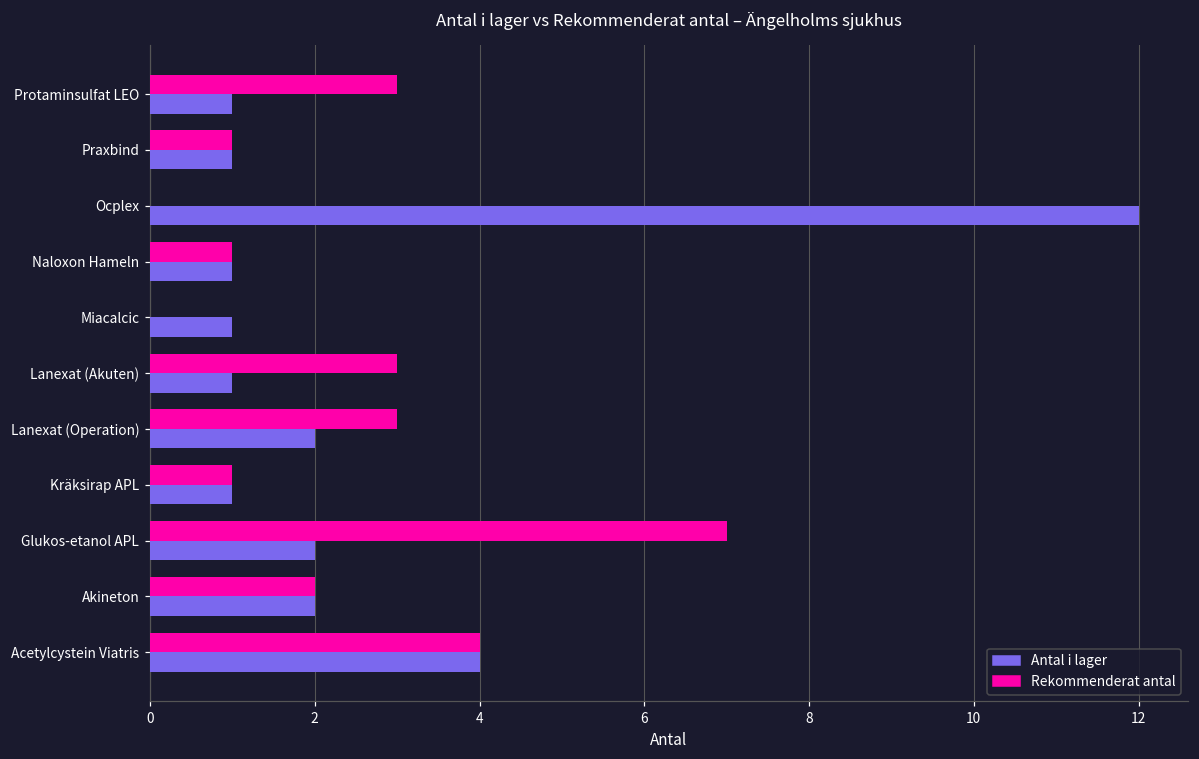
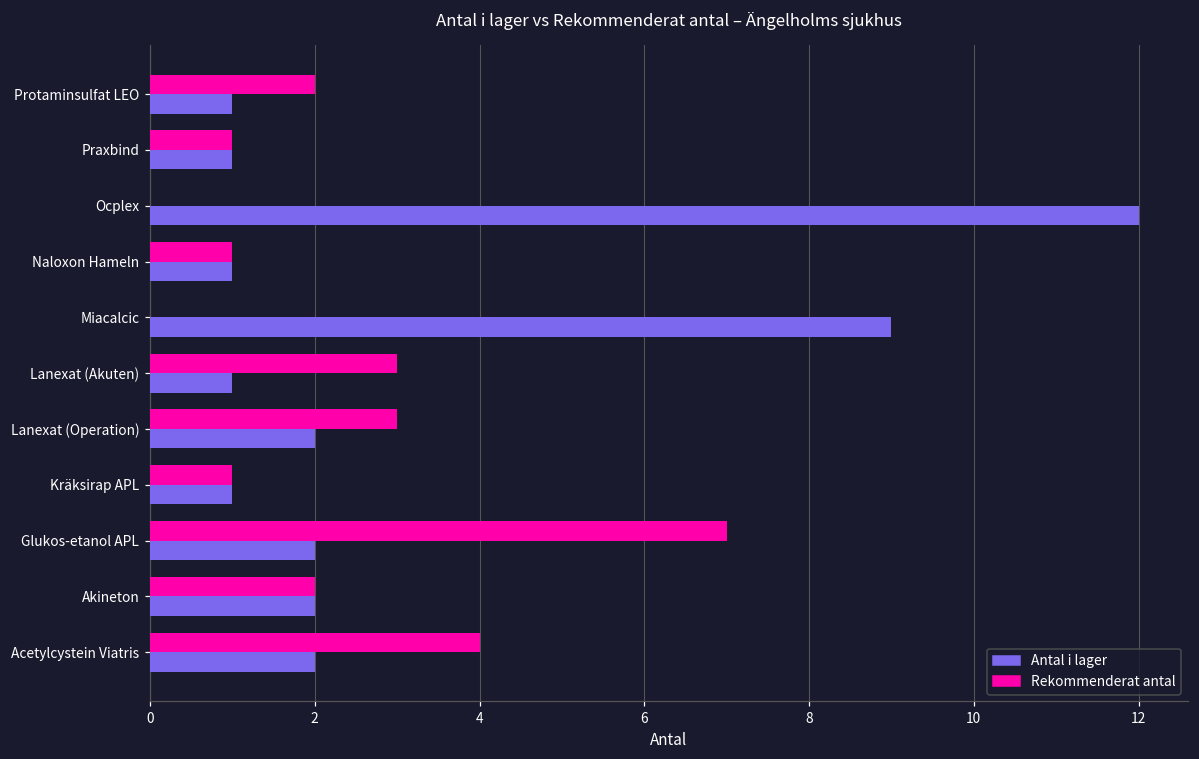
  {
    "Antal i lager": {
      "Protaminsulfat LEO": 1,
      "Praxbind": 1,
      "Ocplex": 12,
      "Naloxon Hameln": 1,
-     "Miacalcic": 1,
+     "Miacalcic": 9,
      "Lanexat (Akuten)": 1,
      "Lanexat (Operation)": 2,
      "Kräksirap APL": 1,
      "Glukos-etanol APL": 2,
      "Akineton": 2,
-     "Acetylcystein Viatris": 4
+     "Acetylcystein Viatris": 2
    },
    "Rekommenderat antal": {
-     "Protaminsulfat LEO": 3,
+     "Protaminsulfat LEO": 2,
      "Praxbind": 1,
      "Ocplex": 0,
      "Naloxon Hameln": 1,
      "Miacalcic": 0,
      "Lanexat (Akuten)": 3,
      "Lanexat (Operation)": 3,
      "Kräksirap APL": 1,
      "Glukos-etanol APL": 7,
      "Akineton": 2,
      "Acetylcystein Viatris": 4
    }
  }
